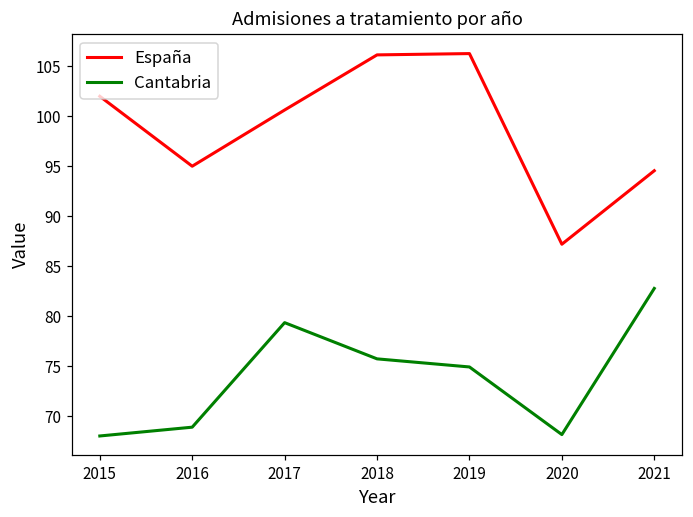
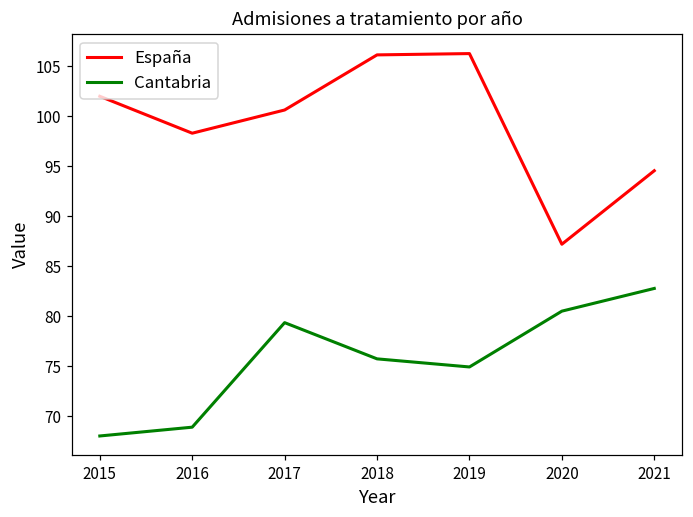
  {
    "España": {
-     "2016": 95,
+     "2016": 98,
      "2017": 101,
      "2018": 106,
      "2019": 106,
      "2020": 87,
      "2021": 95
    },
    "Cantabria": {
      "2015": 68,
      "2016": 69,
      "2017": 79,
      "2018": 76,
      "2019": 75,
-     "2020": 68,
+     "2020": 81,
      "2021": 83
    }
  }
